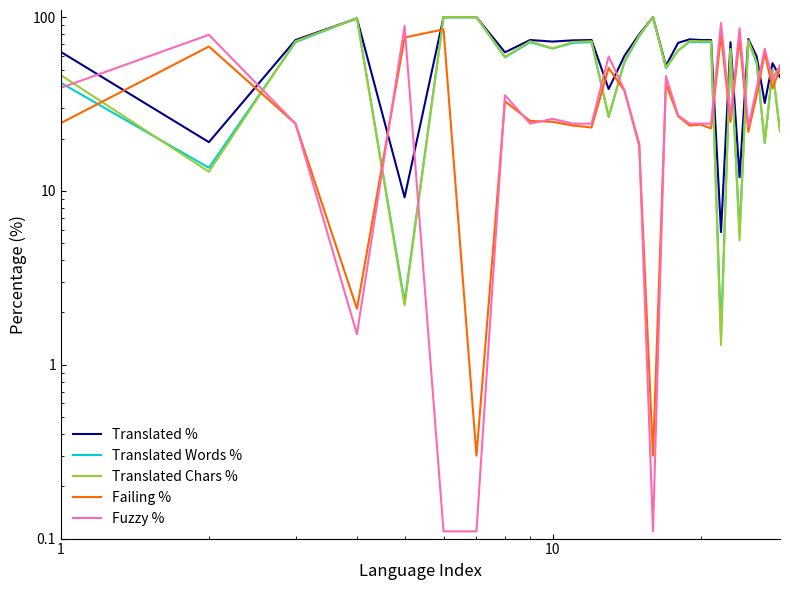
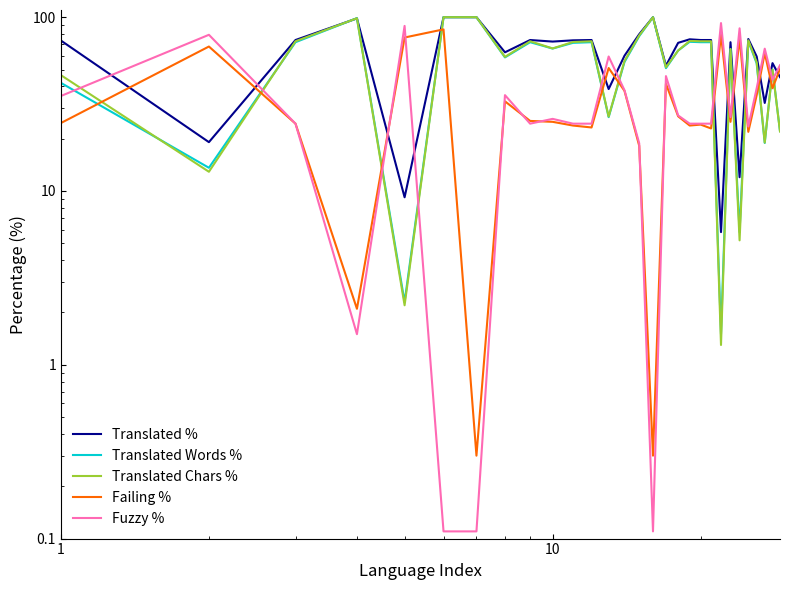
  {
    "Translated %": {
-     "1": 63,
+     "1": 73,
      "10": 72
    },
    "Translated Words %": {
      "1": 42
    },
    "Translated Chars %": {
      "1": 46
    },
    "Failing %": {
      "1": 25,
      "10": 25
    },
    "Fuzzy %": {
-     "1": 39,
+     "1": 35,
      "10": 26
    }
  }
